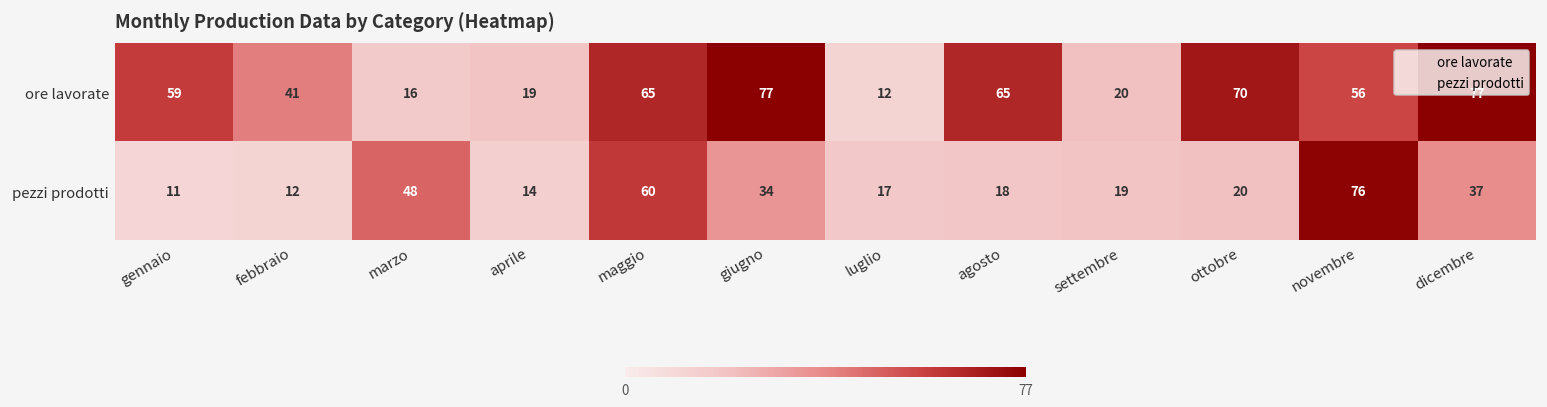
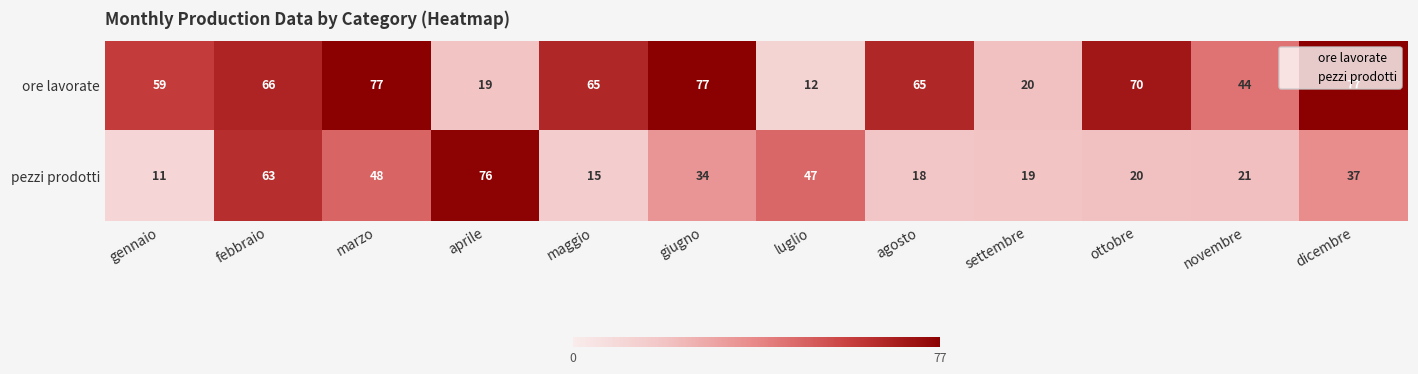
  {
    "ore lavorate": {
      "gennaio": 59,
-     "febbraio": 41,
-     "marzo": 16,
+     "febbraio": 66,
+     "marzo": 77,
      "aprile": 19,
      "maggio": 65,
      "giugno": 77,
      "luglio": 12,
      "agosto": 65,
      "settembre": 20,
      "ottobre": 70,
-     "novembre": 56
+     "novembre": 44
    },
    "pezzi prodotti": {
      "gennaio": 11,
-     "febbraio": 12,
+     "febbraio": 63,
      "marzo": 48,
-     "aprile": 14,
-     "maggio": 60,
+     "aprile": 76,
+     "maggio": 15,
      "giugno": 34,
-     "luglio": 17,
+     "luglio": 47,
      "agosto": 18,
      "settembre": 19,
      "ottobre": 20,
-     "novembre": 76,
+     "novembre": 21,
      "dicembre": 37
    }
  }
